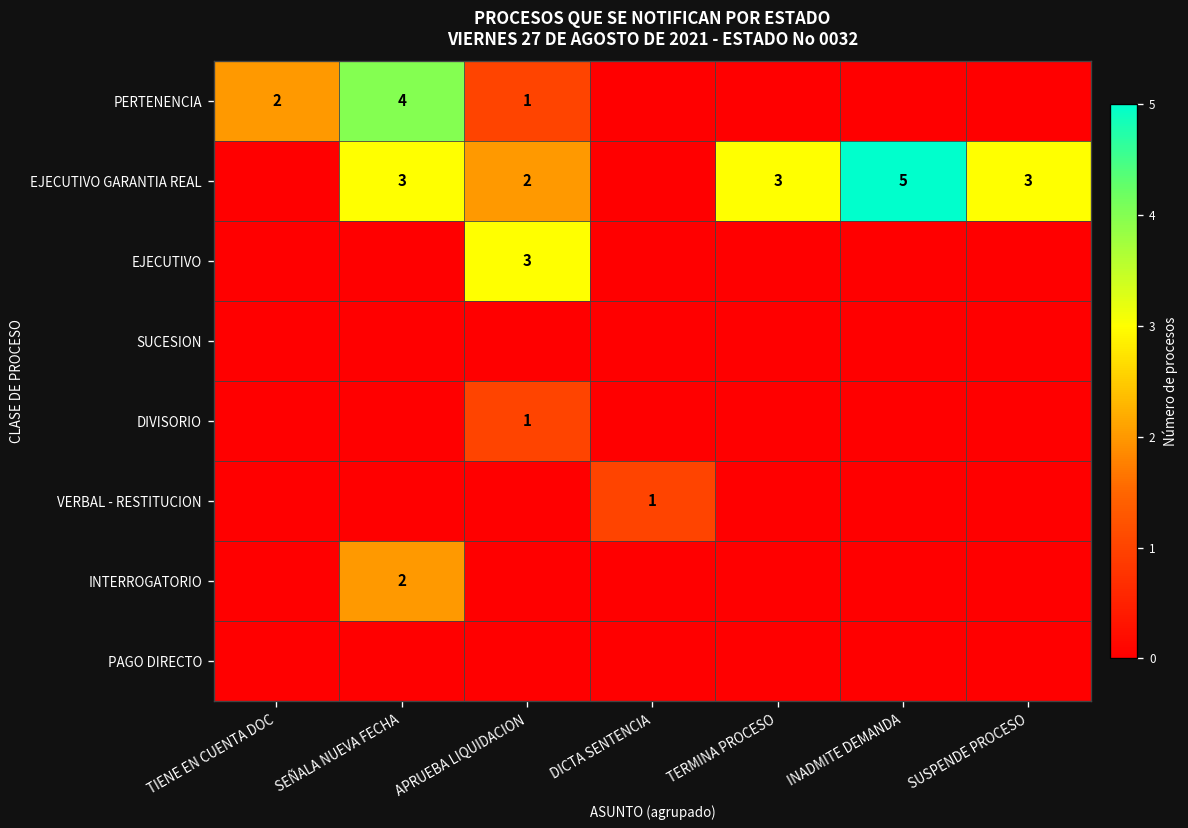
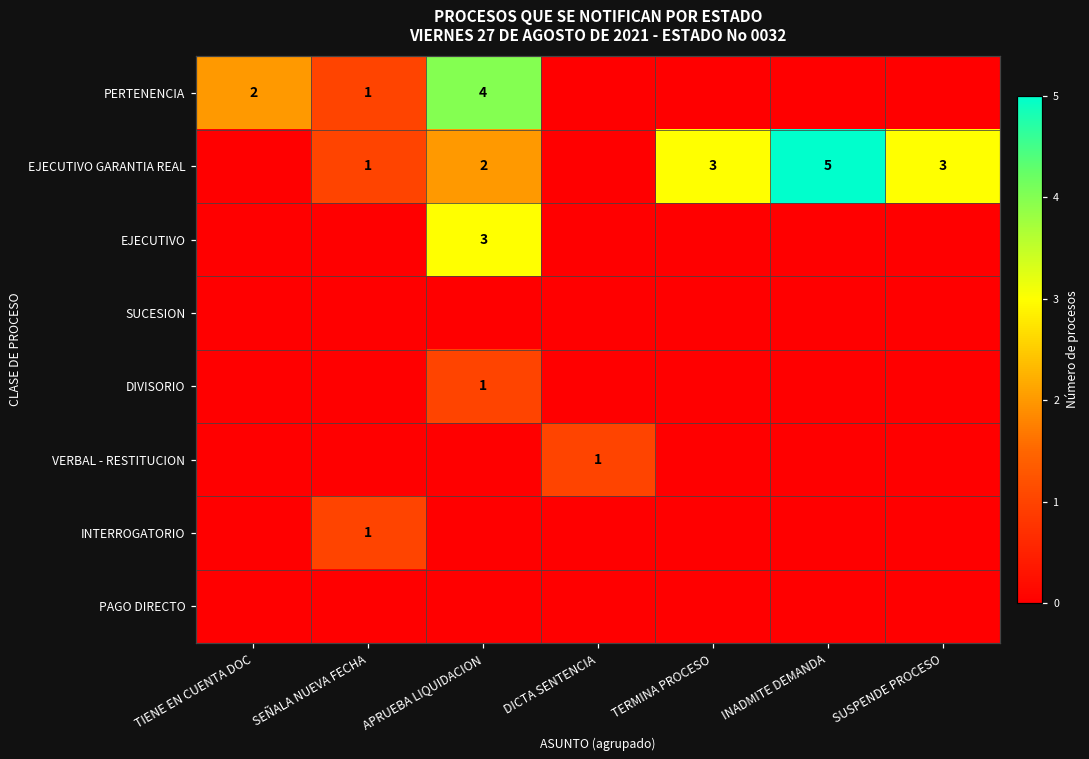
  {
    "PERTENENCIA": {
      "TIENE EN CUENTA DOC": 2,
-     "SEÑALA NUEVA FECHA": 4,
-     "APRUEBA LIQUIDACION": 1
+     "SEÑALA NUEVA FECHA": 1,
+     "APRUEBA LIQUIDACION": 4
    },
    "EJECUTIVO GARANTIA REAL": {
-     "SEÑALA NUEVA FECHA": 3,
+     "SEÑALA NUEVA FECHA": 1,
      "APRUEBA LIQUIDACION": 2,
      "TERMINA PROCESO": 3,
      "INADMITE DEMANDA": 5,
      "SUSPENDE PROCESO": 3
    },
    "EJECUTIVO": {
      "APRUEBA LIQUIDACION": 3
    },
    "DIVISORIO": {
      "APRUEBA LIQUIDACION": 1
    },
    "VERBAL - RESTITUCION": {
      "DICTA SENTENCIA": 1
    },
    "INTERROGATORIO": {
-     "SEÑALA NUEVA FECHA": 2
+     "SEÑALA NUEVA FECHA": 1
    }
  }
